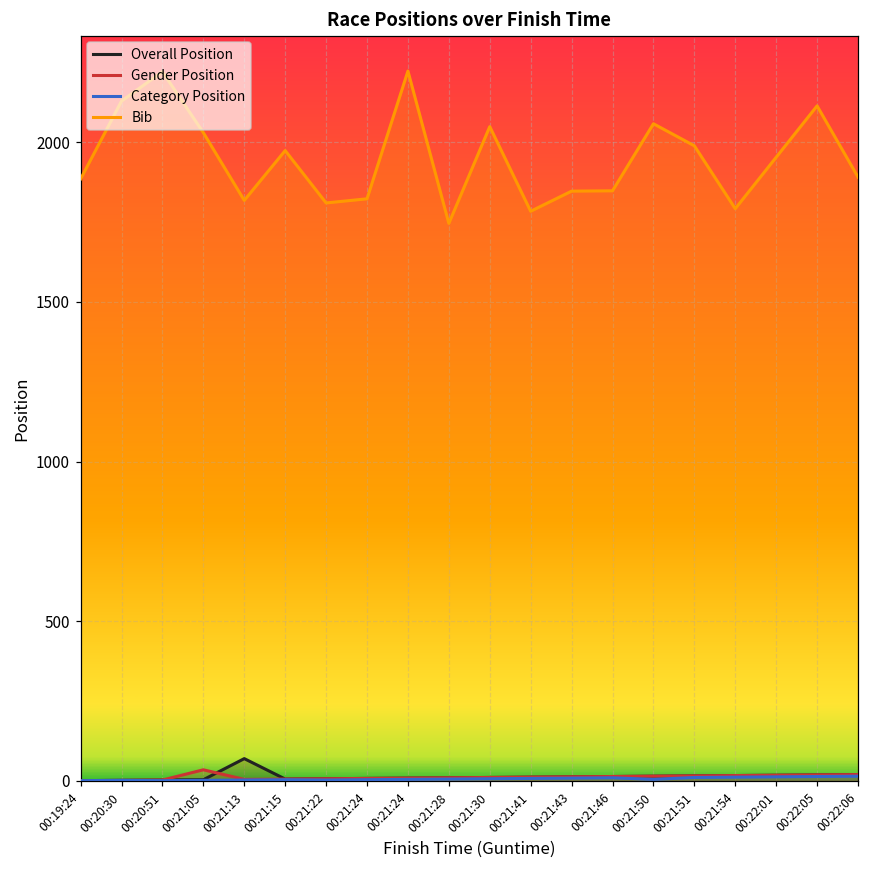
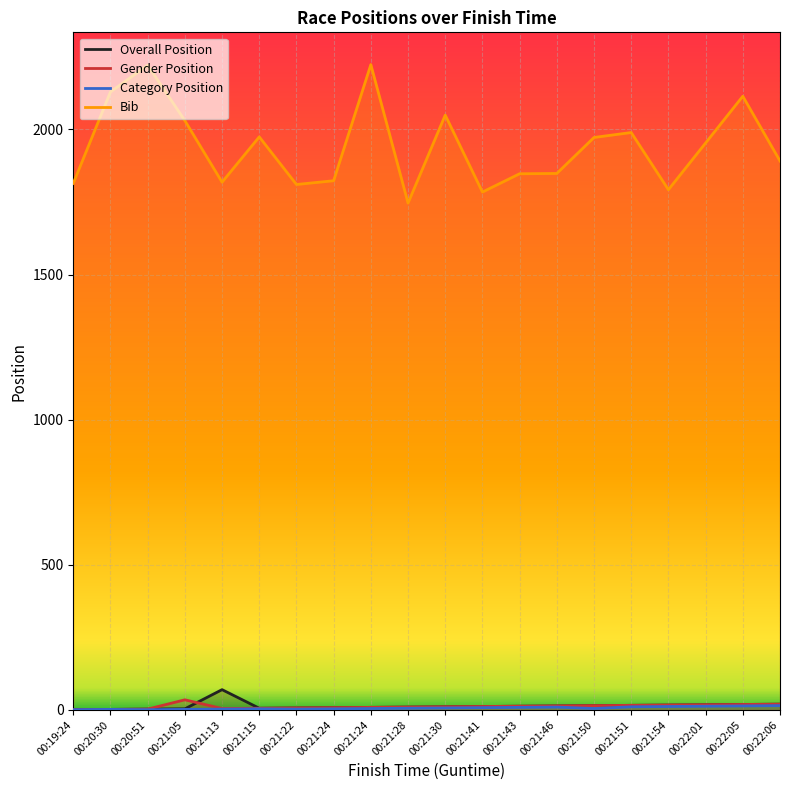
  {
    "Overall Position": {
      "00:21:13": 70
    },
    "Gender Position": {
      "00:21:05": 40
    },
    "Category Position": {
      "00:21:50": 10
    },
    "Bib": {
-     "00:19:24": 1890,
+     "00:19:24": 1810,
      "00:21:05": 2030,
      "00:21:13": 1820,
      "00:21:15": 1970,
      "00:21:22": 1810,
      "00:21:28": 1750,
      "00:21:30": 2050,
      "00:21:41": 1780,
      "00:21:43": 1850,
      "00:21:46": 1850,
-     "00:21:50": 2060,
+     "00:21:50": 1970,
      "00:21:51": 1990,
      "00:21:54": 1790,
      "00:22:01": 1950,
      "00:22:05": 2110,
      "00:22:06": 1890
    }
  }
